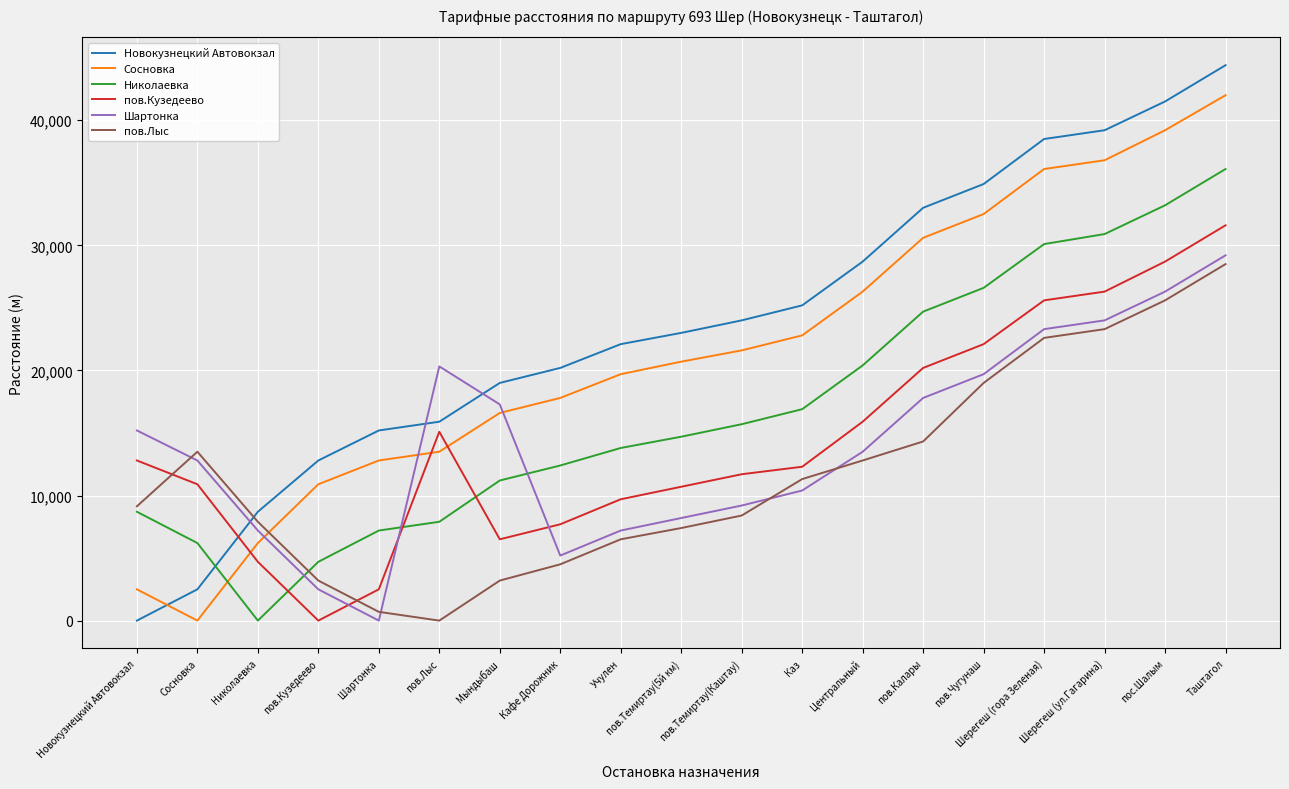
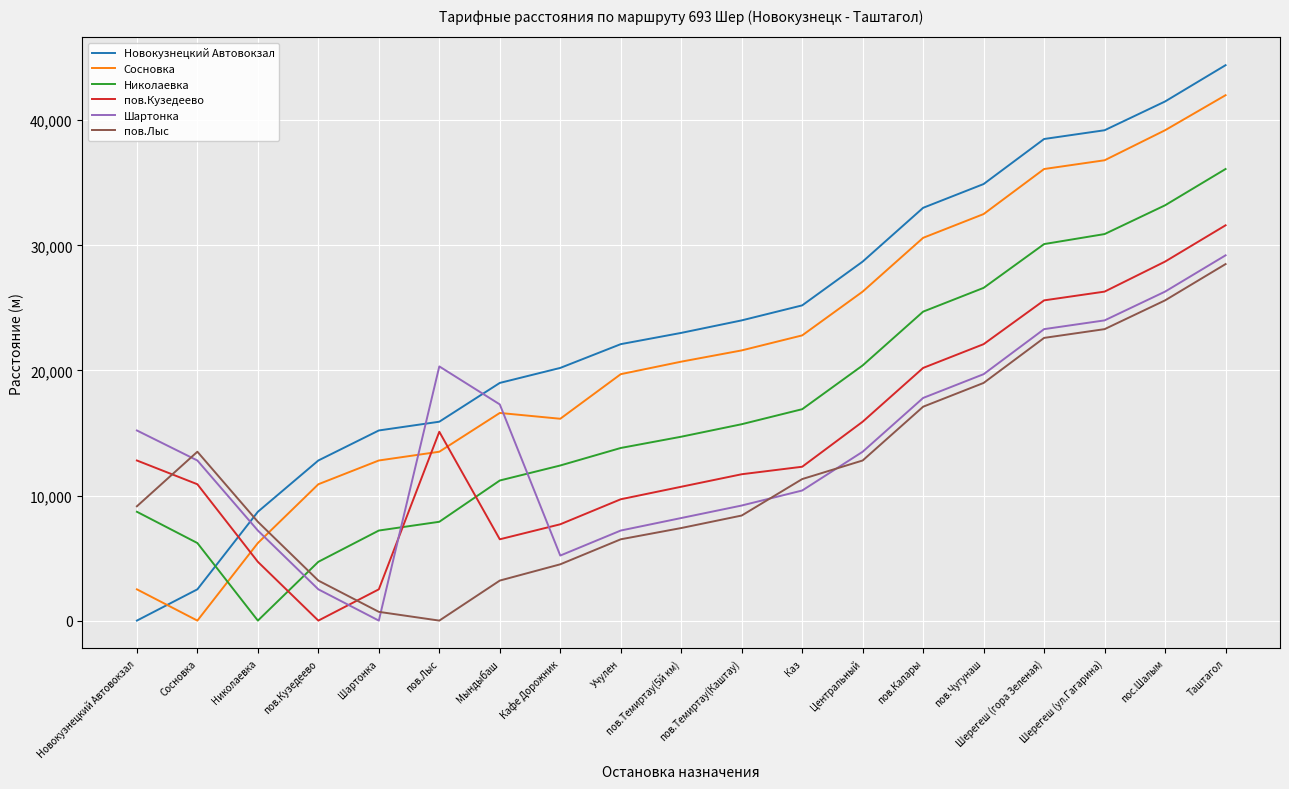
  {
    "Новокузнецкий Автовокзал": {
      "Новокузнецкий Автовокзал": "0",
      "Сосновка": "2,500",
      "Николаевка": "8,700",
      "пов.Кузедеево": "12,800",
      "Шартонка": "15,200",
      "пов.Лыс": "15,900",
      "Мындыбаш": "19,000",
      "Кафе Дорожник": "20,200",
      "Учулен": "22,100",
      "пов.Темиртау(5й км)": "23,000",
      "пов.Темиртау(Каштау)": "24,000",
      "Каз": "25,200",
      "Центральный": "28,700",
      "пов.Калары": "33,000",
      "пов.Чугунаш": "34,900",
      "Шерегеш (гора Зеленая)": "38,500",
      "Шерегеш (ул.Гагарина)": "39,200",
      "пос.Шалым": "41,500",
      "Таштагол": "44,400"
    },
    "Сосновка": {
      "Новокузнецкий Автовокзал": "2,500",
      "Сосновка": "0",
      "Николаевка": "6,200",
      "пов.Кузедеево": "10,900",
      "Шартонка": "12,800",
      "пов.Лыс": "13,500",
      "Мындыбаш": "16,600",
-     "Кафе Дорожник": "17,800",
+     "Кафе Дорожник": "16,100",
      "Учулен": "19,700",
      "пов.Темиртау(5й км)": "20,700",
      "пов.Темиртау(Каштау)": "21,600",
      "Каз": "22,800",
      "Центральный": "26,300",
      "пов.Калары": "30,600",
      "пов.Чугунаш": "32,500",
      "Шерегеш (гора Зеленая)": "36,100",
      "Шерегеш (ул.Гагарина)": "36,800",
      "пос.Шалым": "39,200",
      "Таштагол": "42,000"
    },
    "Николаевка": {
      "Новокузнецкий Автовокзал": "8,700",
      "Сосновка": "6,200",
      "Николаевка": "0",
      "пов.Кузедеево": "4,700",
      "Шартонка": "7,200",
      "пов.Лыс": "7,900",
      "Мындыбаш": "11,200",
      "Кафе Дорожник": "12,400",
      "Учулен": "13,800",
      "пов.Темиртау(5й км)": "14,700",
      "пов.Темиртау(Каштау)": "15,700",
      "Каз": "16,900",
      "Центральный": "20,400",
      "пов.Калары": "24,700",
      "пов.Чугунаш": "26,600",
      "Шерегеш (гора Зеленая)": "30,100",
      "Шерегеш (ул.Гагарина)": "30,900",
      "пос.Шалым": "33,200",
      "Таштагол": "36,100"
    },
    "пов.Кузедеево": {
      "Новокузнецкий Автовокзал": "12,800",
      "Сосновка": "10,900",
      "Николаевка": "4,700",
      "пов.Кузедеево": "0",
      "Шартонка": "2,500",
      "пов.Лыс": "15,100",
      "Мындыбаш": "6,500",
      "Кафе Дорожник": "7,700",
      "Учулен": "9,700",
      "пов.Темиртау(5й км)": "10,700",
      "пов.Темиртау(Каштау)": "11,700",
      "Каз": "12,300",
      "Центральный": "15,900",
      "пов.Калары": "20,200",
      "пов.Чугунаш": "22,100",
      "Шерегеш (гора Зеленая)": "25,600",
      "Шерегеш (ул.Гагарина)": "26,300",
      "пос.Шалым": "28,700",
      "Таштагол": "31,600"
    },
    "Шартонка": {
      "Новокузнецкий Автовокзал": "15,200",
      "Сосновка": "12,800",
      "Николаевка": "7,200",
      "пов.Кузедеево": "2,500",
      "Шартонка": "0",
      "пов.Лыс": "20,300",
      "Мындыбаш": "17,300",
      "Кафе Дорожник": "5,200",
      "Учулен": "7,200",
      "пов.Темиртау(5й км)": "8,200",
      "пов.Темиртау(Каштау)": "9,200",
      "Каз": "10,400",
      "Центральный": "13,500",
      "пов.Калары": "17,800",
      "пов.Чугунаш": "19,700",
      "Шерегеш (гора Зеленая)": "23,300",
      "Шерегеш (ул.Гагарина)": "24,000",
      "пос.Шалым": "26,300",
      "Таштагол": "29,200"
    },
    "пов.Лыс": {
      "Новокузнецкий Автовокзал": "9,100",
      "Сосновка": "13,500",
      "Николаевка": "7,900",
      "пов.Кузедеево": "3,200",
      "Шартонка": "700",
      "пов.Лыс": "0",
      "Мындыбаш": "3,200",
      "Кафе Дорожник": "4,500",
      "Учулен": "6,500",
      "пов.Темиртау(5й км)": "7,400",
      "пов.Темиртау(Каштау)": "8,400",
      "Каз": "11,300",
      "Центральный": "12,800",
-     "пов.Калары": "14,300",
+     "пов.Калары": "17,100",
      "пов.Чугунаш": "19,000",
      "Шерегеш (гора Зеленая)": "22,600",
      "Шерегеш (ул.Гагарина)": "23,300",
      "пос.Шалым": "25,600",
      "Таштагол": "28,500"
    }
  }
